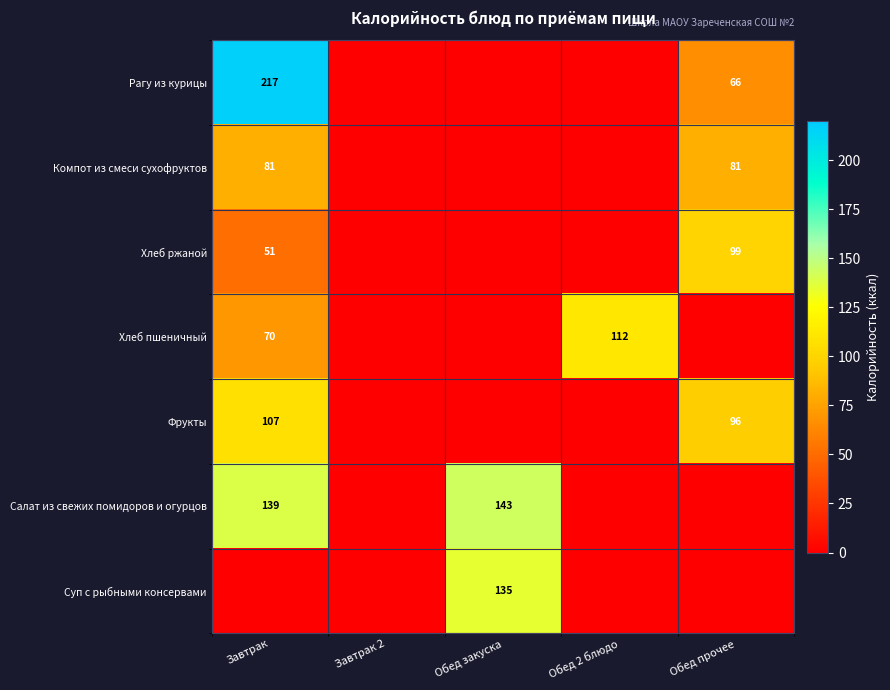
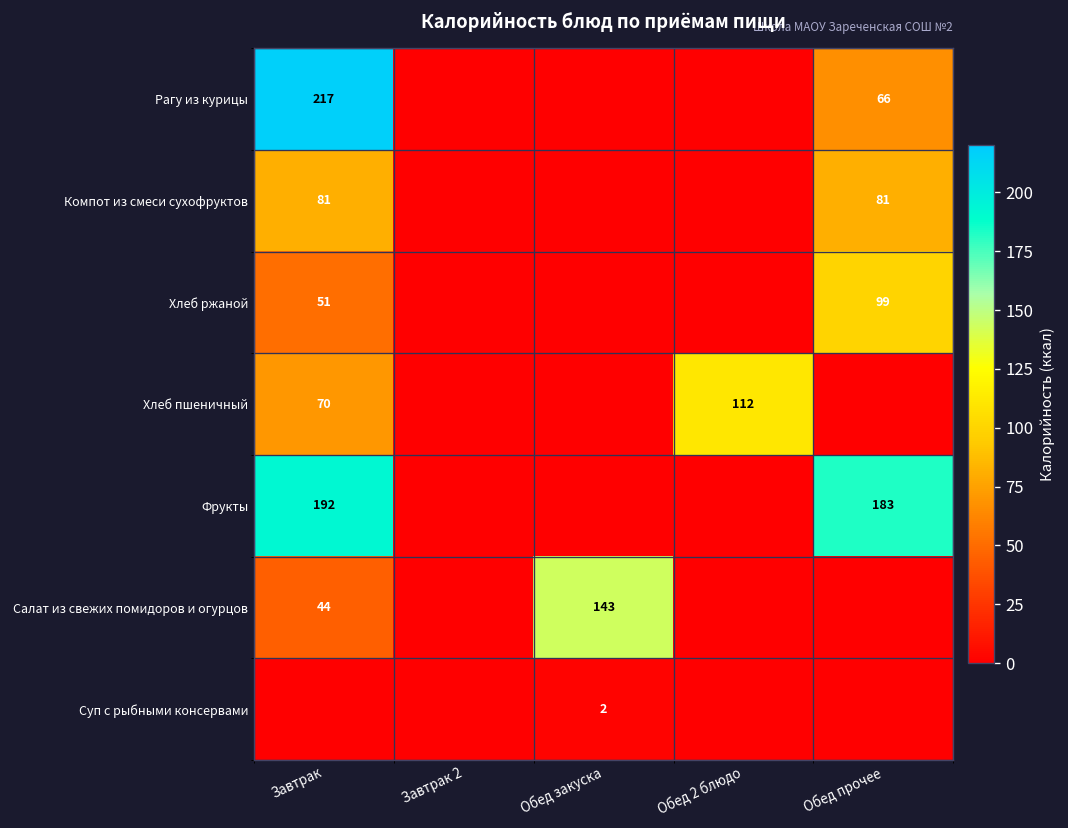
  {
    "Рагу из курицы": {
      "Завтрак": 217,
      "Обед прочее": 66
    },
    "Компот из смеси сухофруктов": {
      "Завтрак": 81,
      "Обед прочее": 81
    },
    "Хлеб ржаной": {
      "Завтрак": 51,
      "Обед прочее": 99
    },
    "Хлеб пшеничный": {
      "Завтрак": 70,
      "Обед 2 блюдо": 112
    },
    "Фрукты": {
-     "Завтрак": 107,
-     "Обед прочее": 96
+     "Завтрак": 192,
+     "Обед прочее": 183
    },
    "Салат из свежих помидоров и огурцов": {
-     "Завтрак": 139,
+     "Завтрак": 44,
      "Обед закуска": 143
    },
    "Суп с рыбными консервами": {
-     "Обед закуска": 135
+     "Обед закуска": 2
    }
  }
